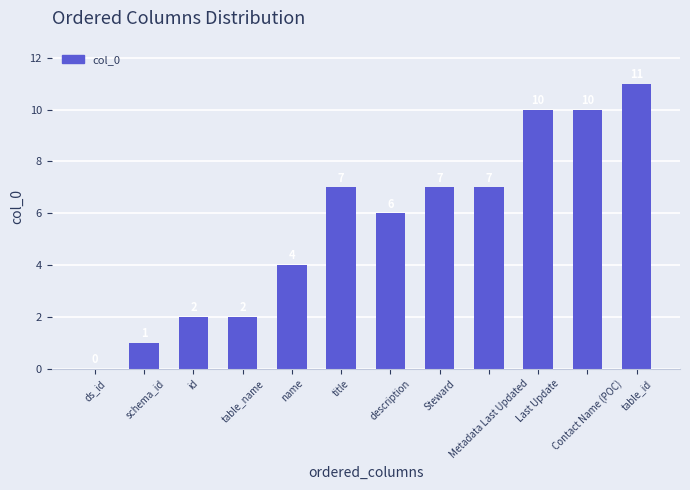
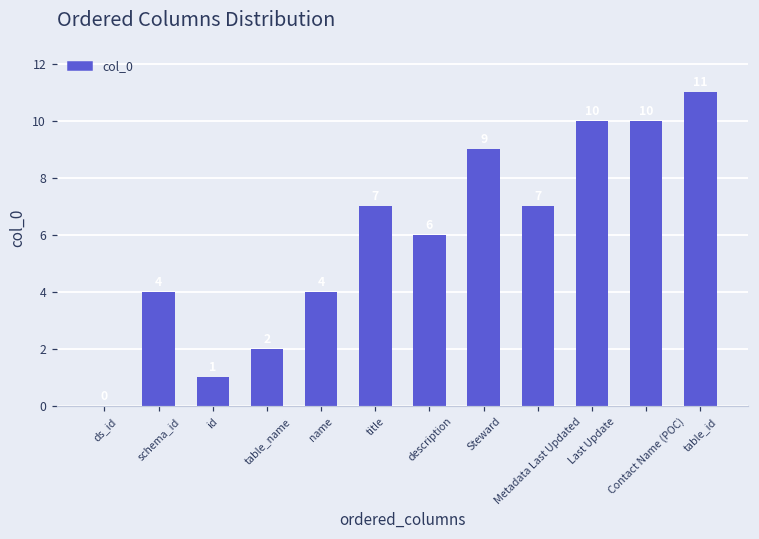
  {
    "ds_id": 0,
-   "schema_id": 1,
-   "id": 2,
+   "schema_id": 4,
+   "id": 1,
    "table_name": 2,
    "name": 4,
    "title": 7,
    "description": 6,
-   "Steward": 7,
+   "Steward": 9,
    "Metadata Last Updated": 7,
    "Last Update": 10,
    "Contact Name (POC)": 10,
    "table_id": 11
  }
